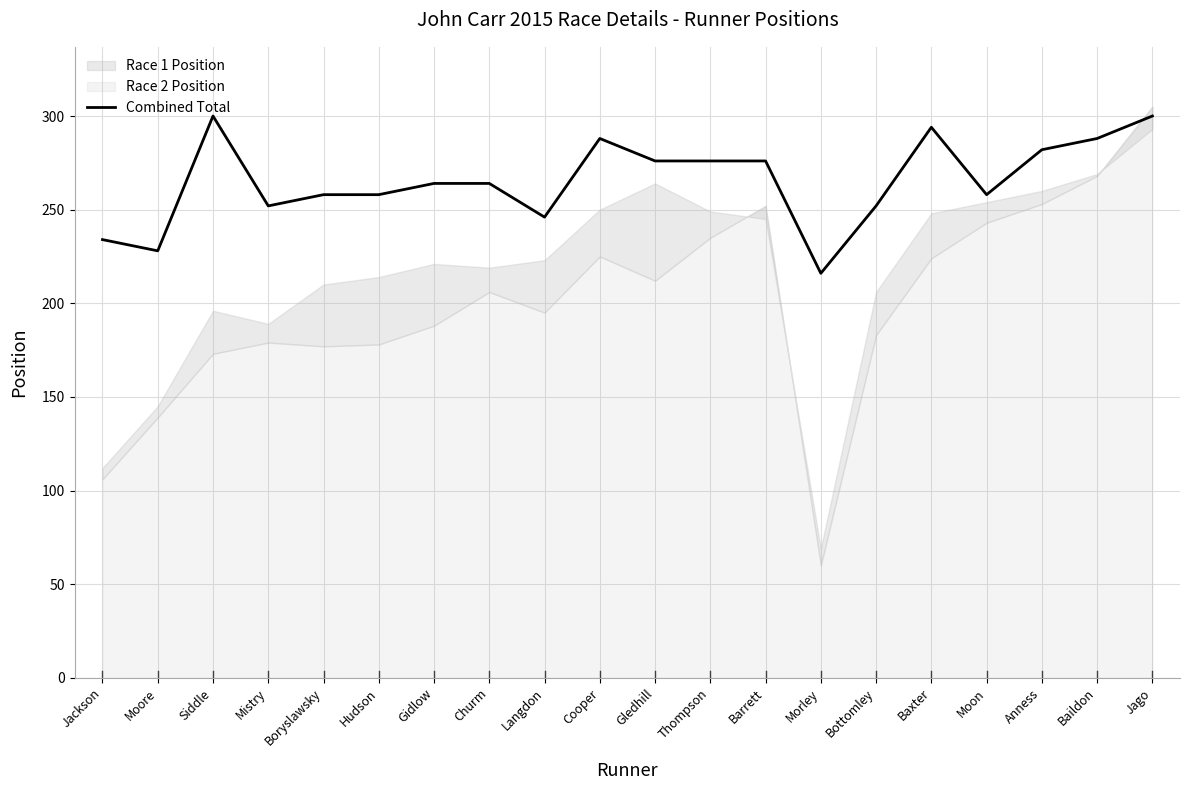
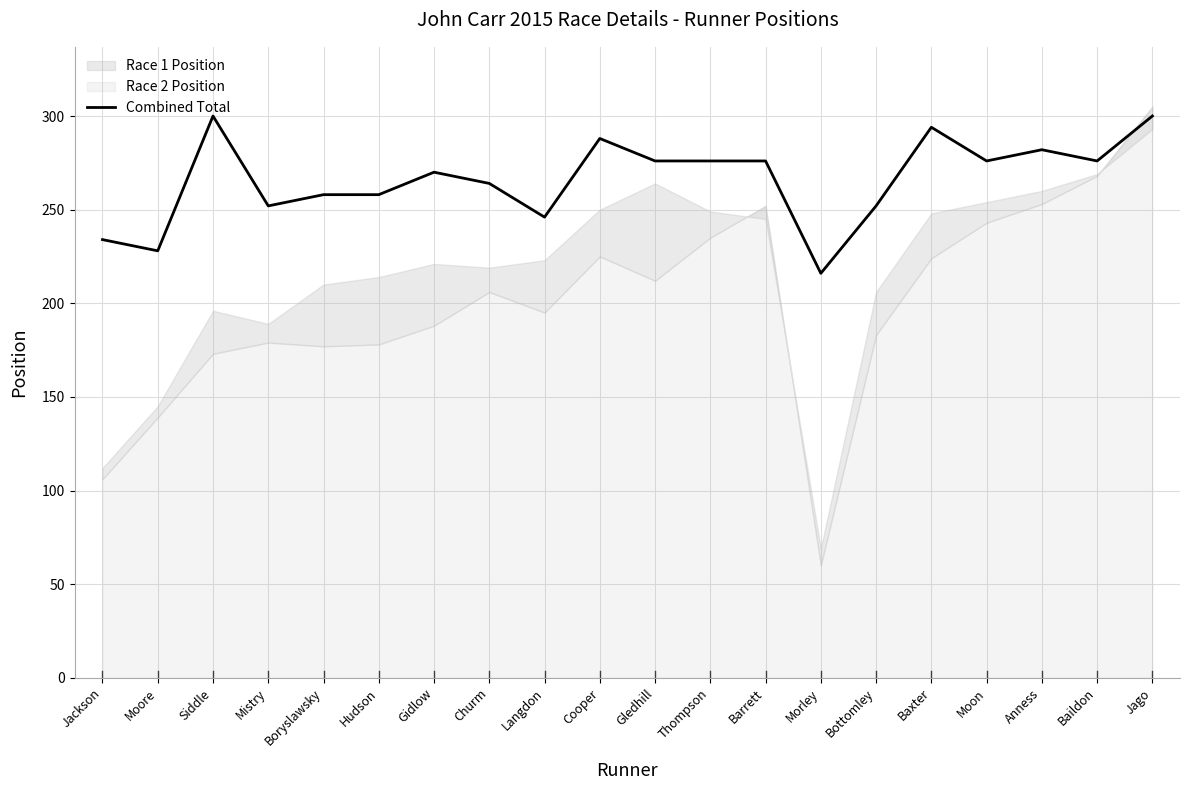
  {
    "Combined Total": {
      "Jackson": 234,
      "Moore": 228,
      "Siddle": 300,
      "Mistry": 252,
      "Boryslawsky": 258,
      "Hudson": 258,
-     "Gidlow": 264,
+     "Gidlow": 270,
      "Churm": 264,
      "Langdon": 246,
      "Cooper": 288,
      "Gledhill": 276,
      "Thompson": 276,
      "Barrett": 276,
      "Morley": 216,
      "Bottomley": 252,
      "Baxter": 294,
-     "Moon": 258,
+     "Moon": 276,
      "Anness": 282,
-     "Baildon": 288,
+     "Baildon": 276,
      "Jago": 300
    }
  }
